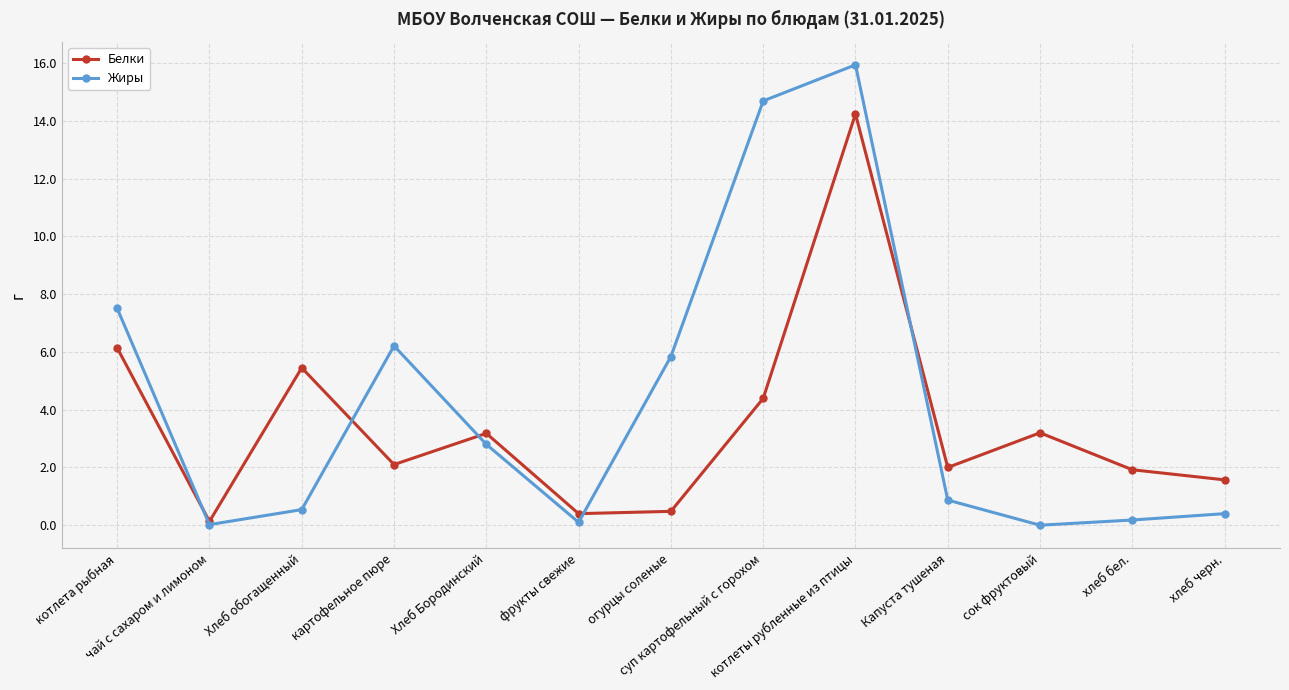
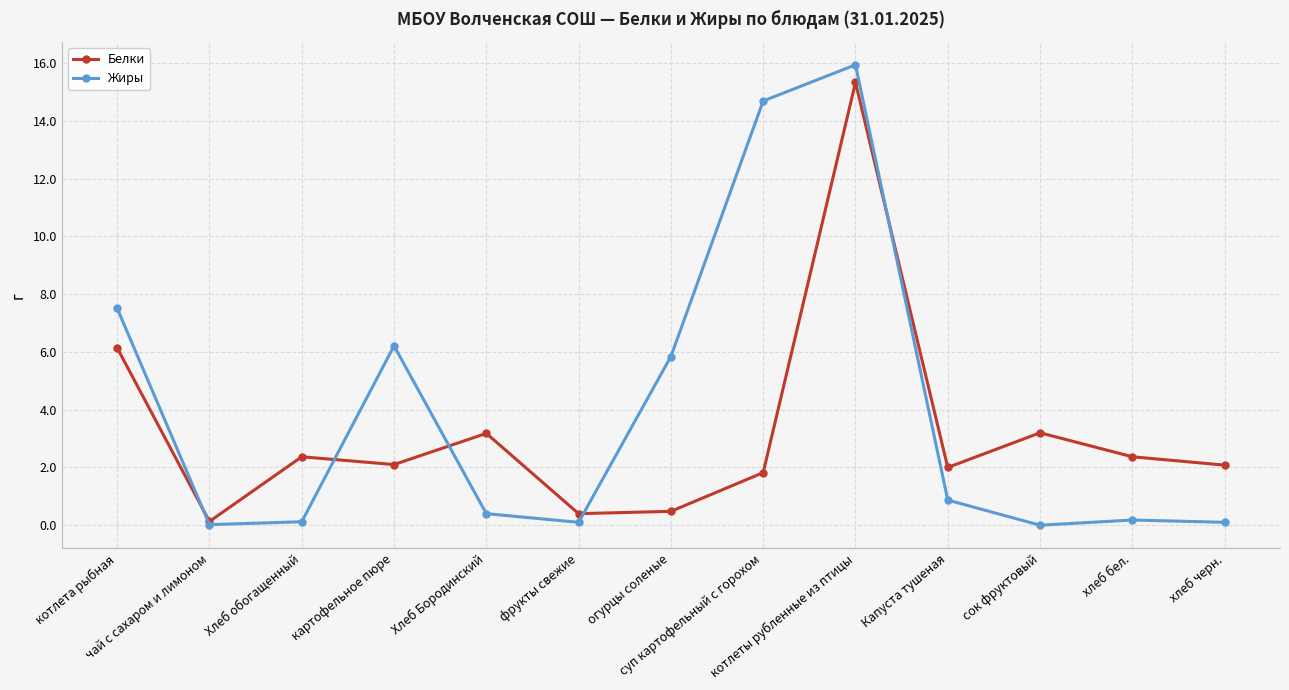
  {
    "Белки": {
      "котлета рыбная": 6.1,
      "чай с сахаром и лимоном": 0.1,
-     "Хлеб обогащенный": 5.5,
+     "Хлеб обогащенный": 2.4,
      "картофельное пюре": 2.1,
      "Хлеб Бородинский": 3.2,
      "фрукты свежие": 0.4,
      "огурцы соленые": 0.5,
-     "суп картофельный с горохом": 4.4,
-     "котлеты рубленные из птицы": 14.2,
+     "суп картофельный с горохом": 1.8,
+     "котлеты рубленные из птицы": 15.3,
      "Капуста тушеная": 2.0,
      "сок фруктовый": 3.2,
-     "хлеб бел.": 1.9,
-     "хлеб черн.": 1.6
+     "хлеб бел.": 2.4,
+     "хлеб черн.": 2.1
    },
    "Жиры": {
      "котлета рыбная": 7.5,
      "чай с сахаром и лимоном": 0.0,
-     "Хлеб обогащенный": 0.5,
+     "Хлеб обогащенный": 0.1,
      "картофельное пюре": 6.2,
-     "Хлеб Бородинский": 2.8,
+     "Хлеб Бородинский": 0.4,
      "фрукты свежие": 0.1,
      "огурцы соленые": 5.8,
      "суп картофельный с горохом": 14.7,
      "котлеты рубленные из птицы": 15.9,
      "Капуста тушеная": 0.9,
      "сок фруктовый": 0.0,
      "хлеб бел.": 0.2,
-     "хлеб черн.": 0.4
+     "хлеб черн.": 0.1
    }
  }
